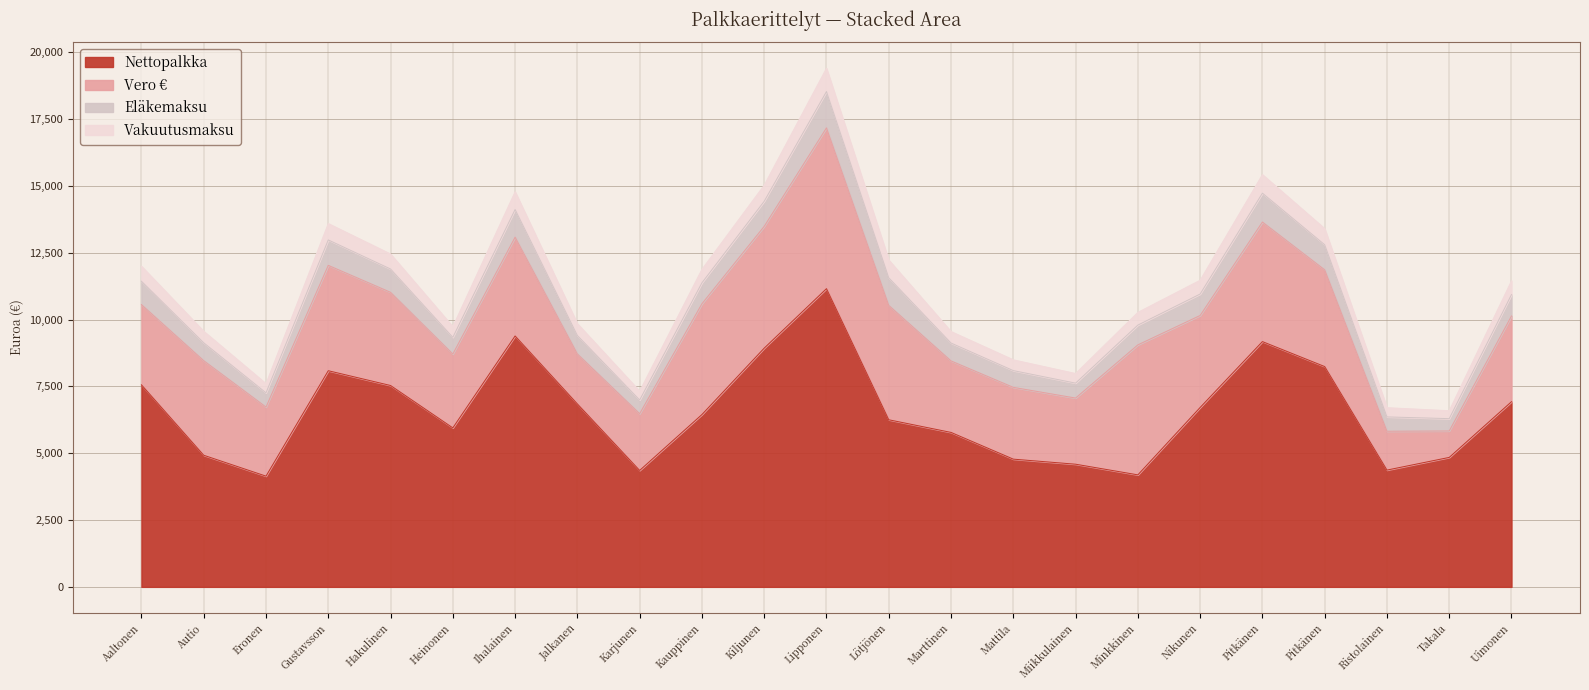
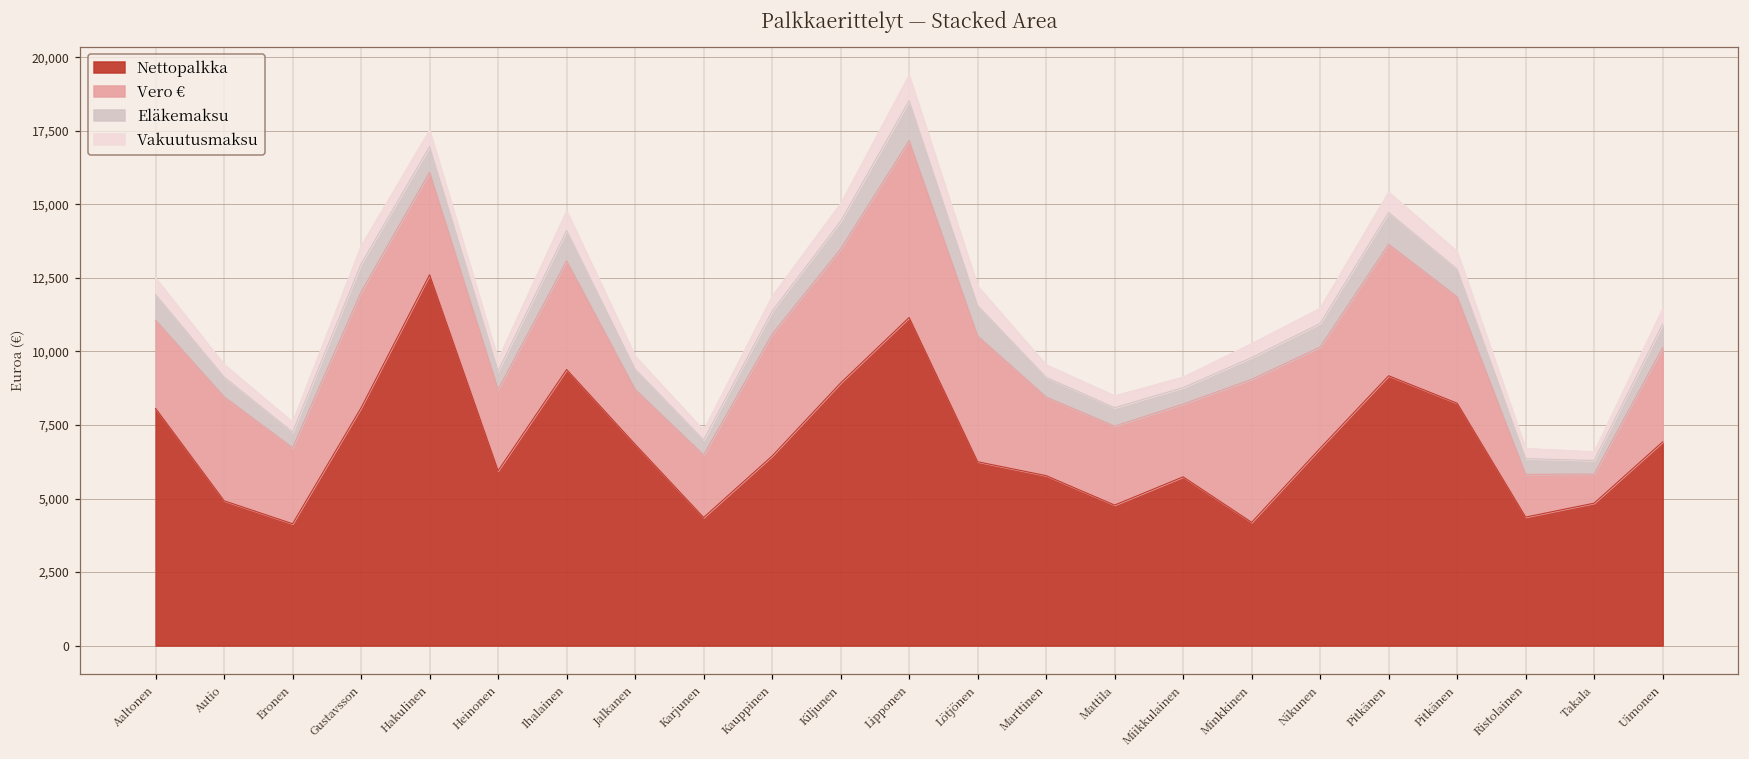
  {
    "Nettopalkka": {
-     "Aaltonen": "7,600",
+     "Aaltonen": "8,100",
      "Autio": "4,900",
      "Eronen": "4,100",
      "Gustavsson": "8,100",
-     "Hakulinen": "7,500",
+     "Hakulinen": "12,600",
      "Heinonen": "5,900",
      "Ihalainen": "9,400",
      "Jalkanen": "6,800",
      "Karjunen": "4,400",
      "Kauppinen": "6,400",
      "Kiljunen": "8,900",
      "Lipponen": "11,200",
      "Lötjönen": "6,300",
      "Marttinen": "5,800",
      "Mattila": "4,800",
-     "Miikkulainen": "4,600",
+     "Miikkulainen": "5,700",
      "Minkkinen": "4,200",
      "Nikunen": "6,700",
      "Ristolainen": "4,400",
      "Takala": "4,800",
      "Uimonen": "6,900"
    }
  }
